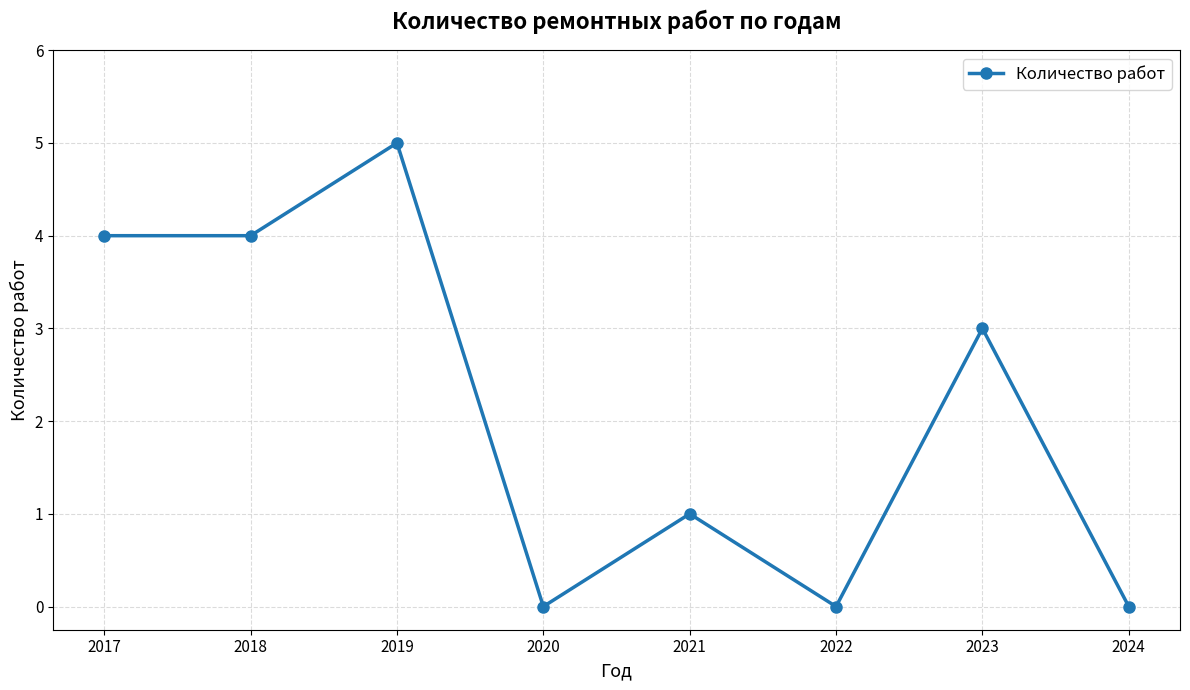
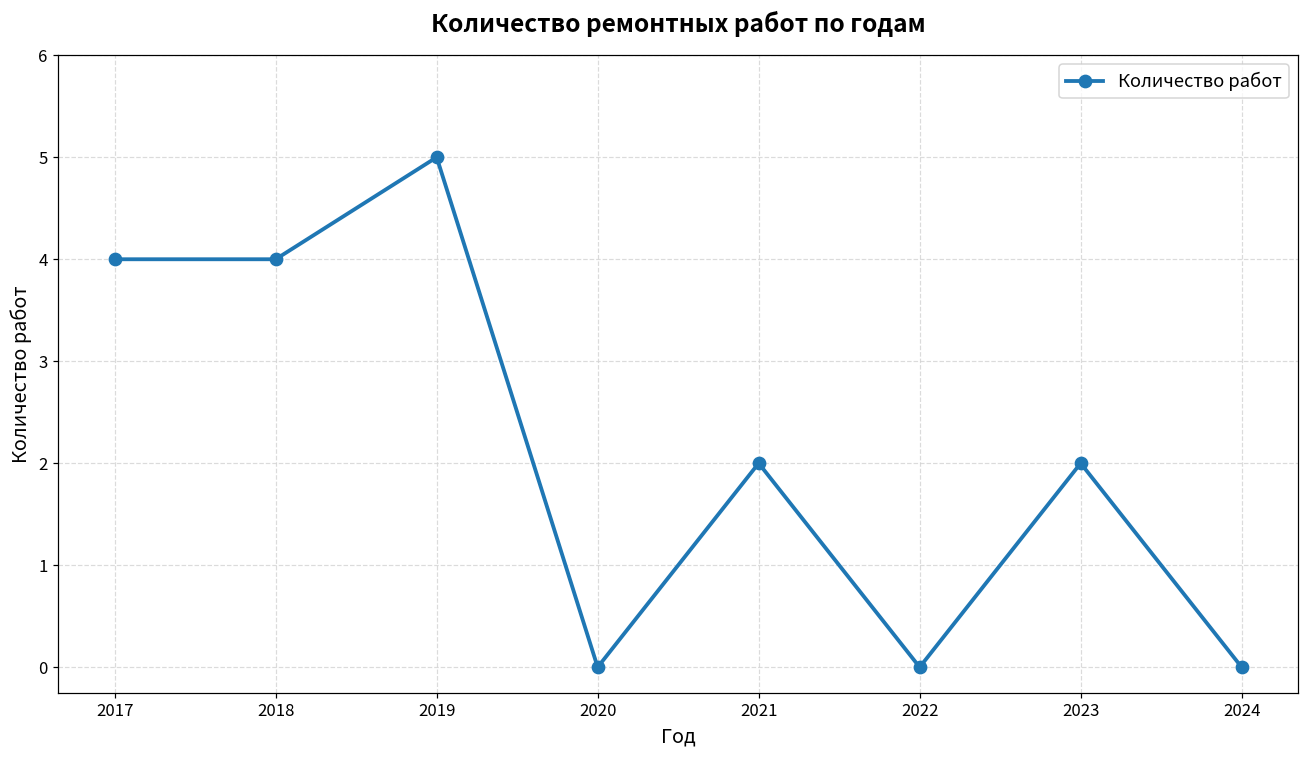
  {
    "2017": 4,
    "2018": 4,
    "2019": 5,
    "2020": 0,
-   "2021": 1,
+   "2021": 2,
    "2022": 0,
-   "2023": 3,
+   "2023": 2,
    "2024": 0
  }
